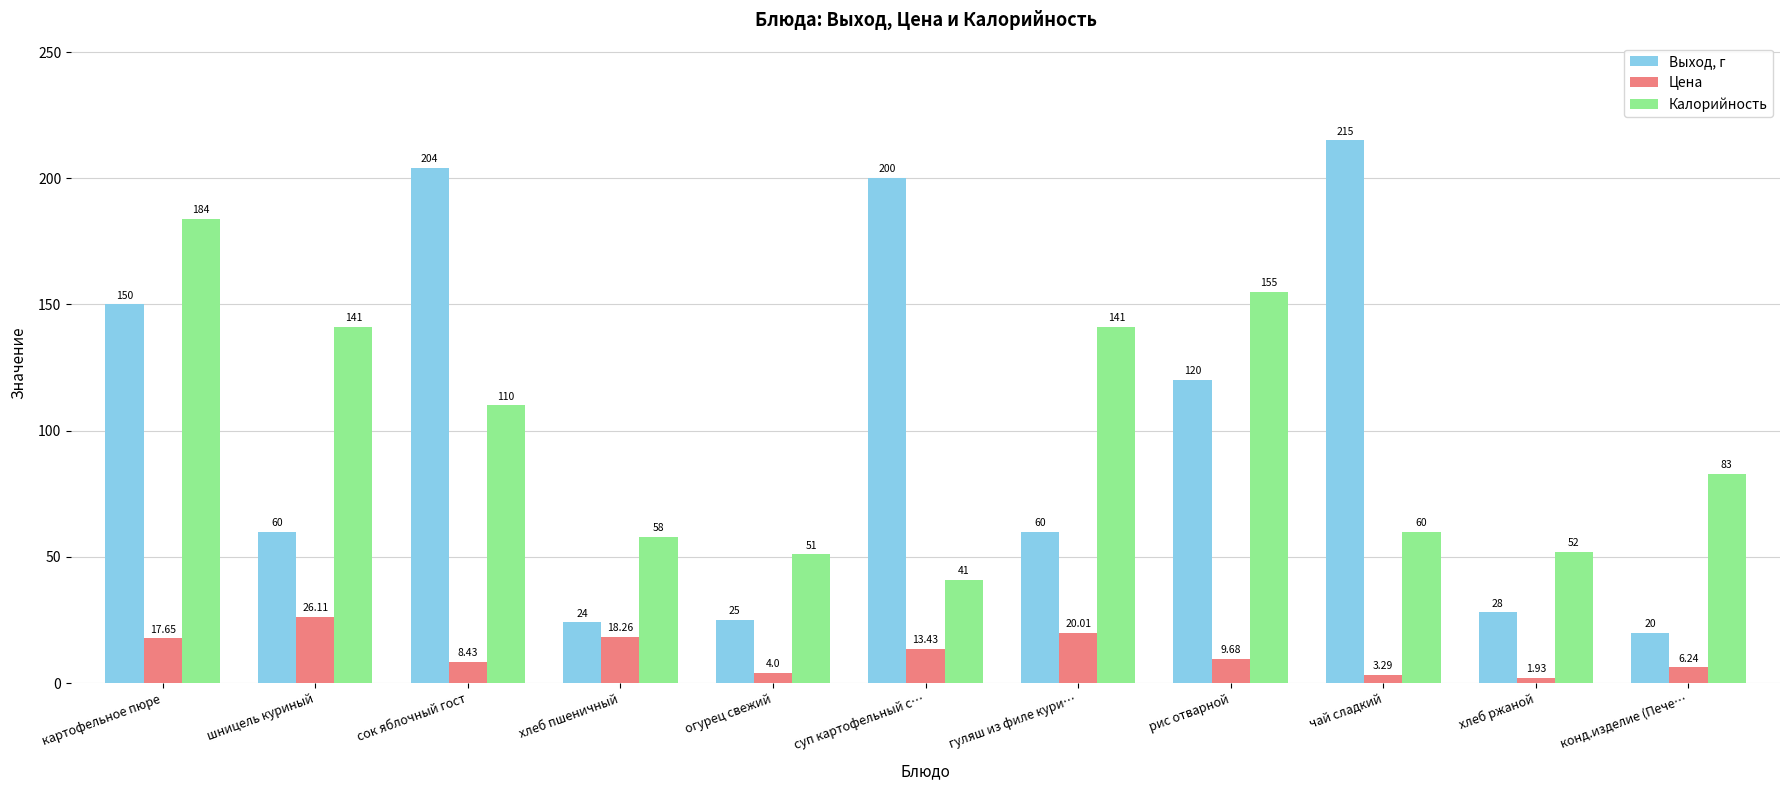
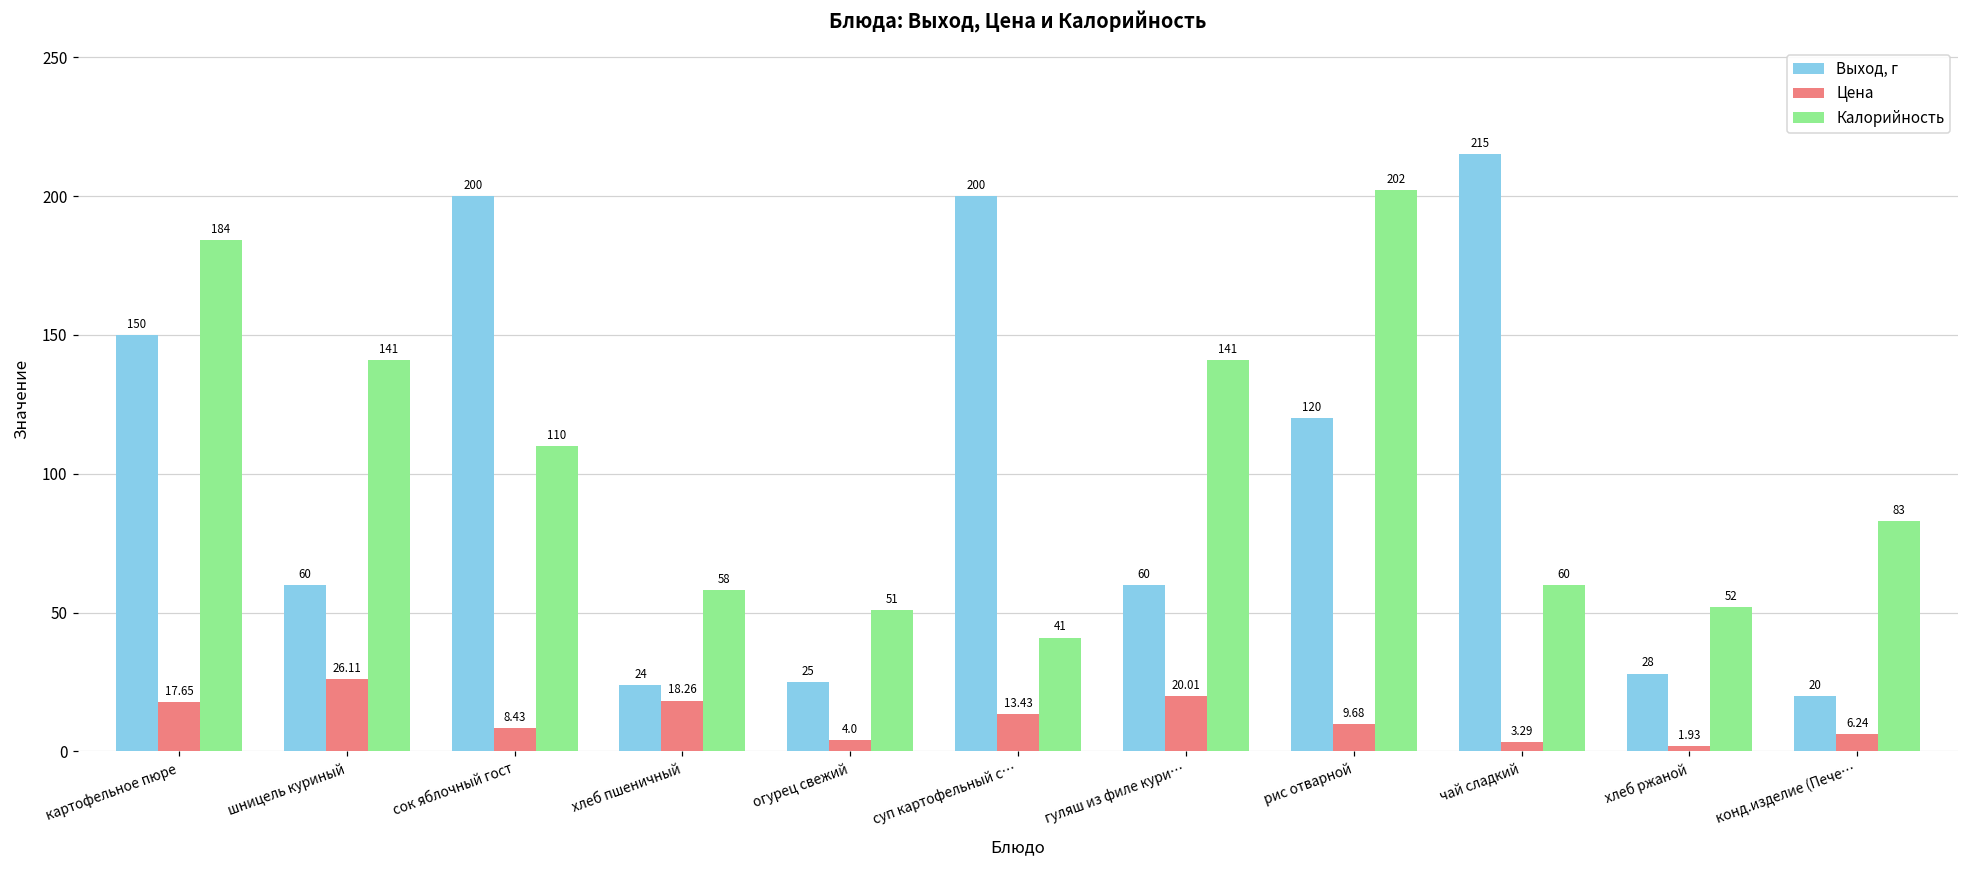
  {
    "Выход, г": {
      "картофельное пюре": 150,
      "шницель куриный": 60,
-     "сок яблочный гост": 204,
+     "сок яблочный гост": 200,
      "хлеб пшеничный": 24,
      "огурец свежий": 25,
      "суп картофельный с…": 200,
      "гуляш из филе кури…": 60,
      "рис отварной": 120,
      "чай сладкий": 215,
      "хлеб ржаной": 28,
      "конд.изделие (Пече…": 20
    },
    "Цена": {
      "картофельное пюре": 17.65,
      "шницель куриный": 26.11,
      "сок яблочный гост": 8.43,
      "хлеб пшеничный": 18.26,
      "огурец свежий": 4.0,
      "суп картофельный с…": 13.43,
      "гуляш из филе кури…": 20.01,
      "рис отварной": 9.68,
      "чай сладкий": 3.29,
      "хлеб ржаной": 1.93,
      "конд.изделие (Пече…": 6.24
    },
    "Калорийность": {
      "картофельное пюре": 184,
      "шницель куриный": 141,
      "сок яблочный гост": 110,
      "хлеб пшеничный": 58,
      "огурец свежий": 51,
      "суп картофельный с…": 41,
      "гуляш из филе кури…": 141,
-     "рис отварной": 155,
+     "рис отварной": 202,
      "чай сладкий": 60,
      "хлеб ржаной": 52,
      "конд.изделие (Пече…": 83
    }
  }
